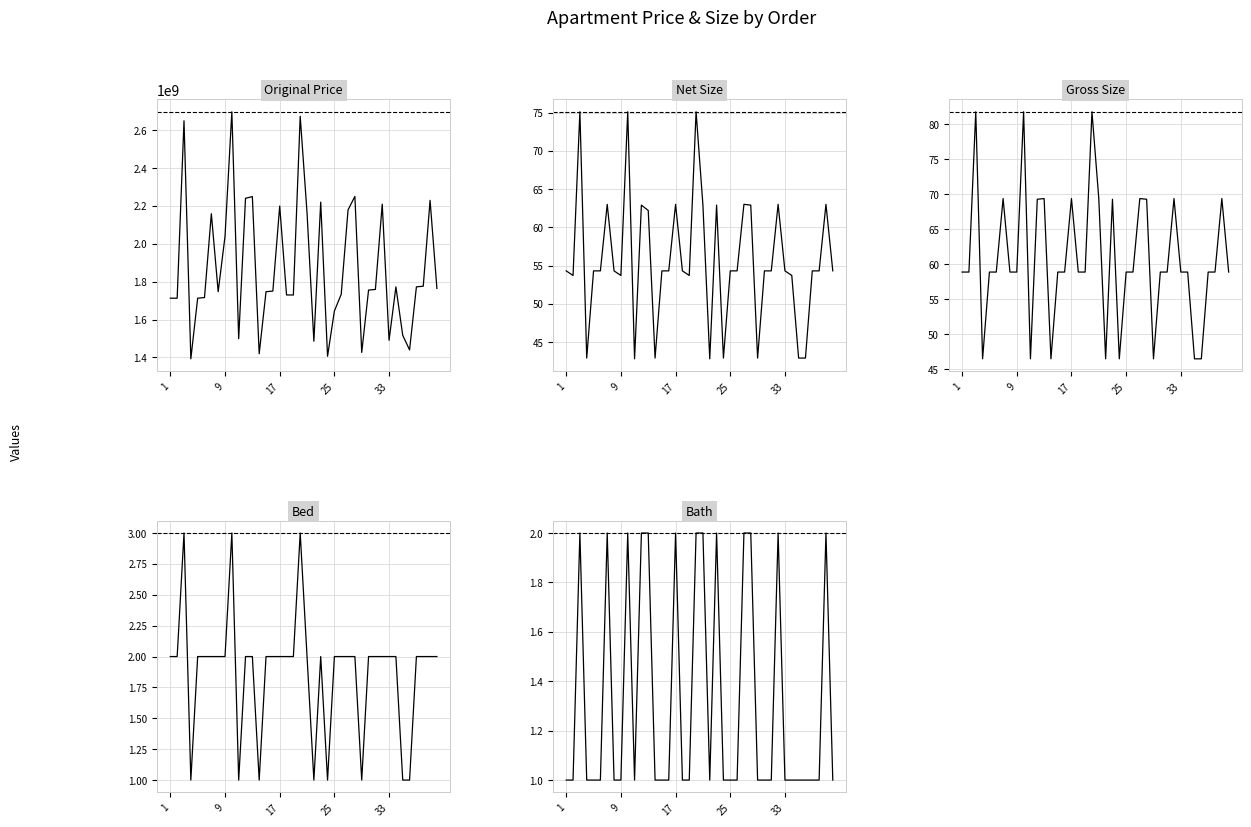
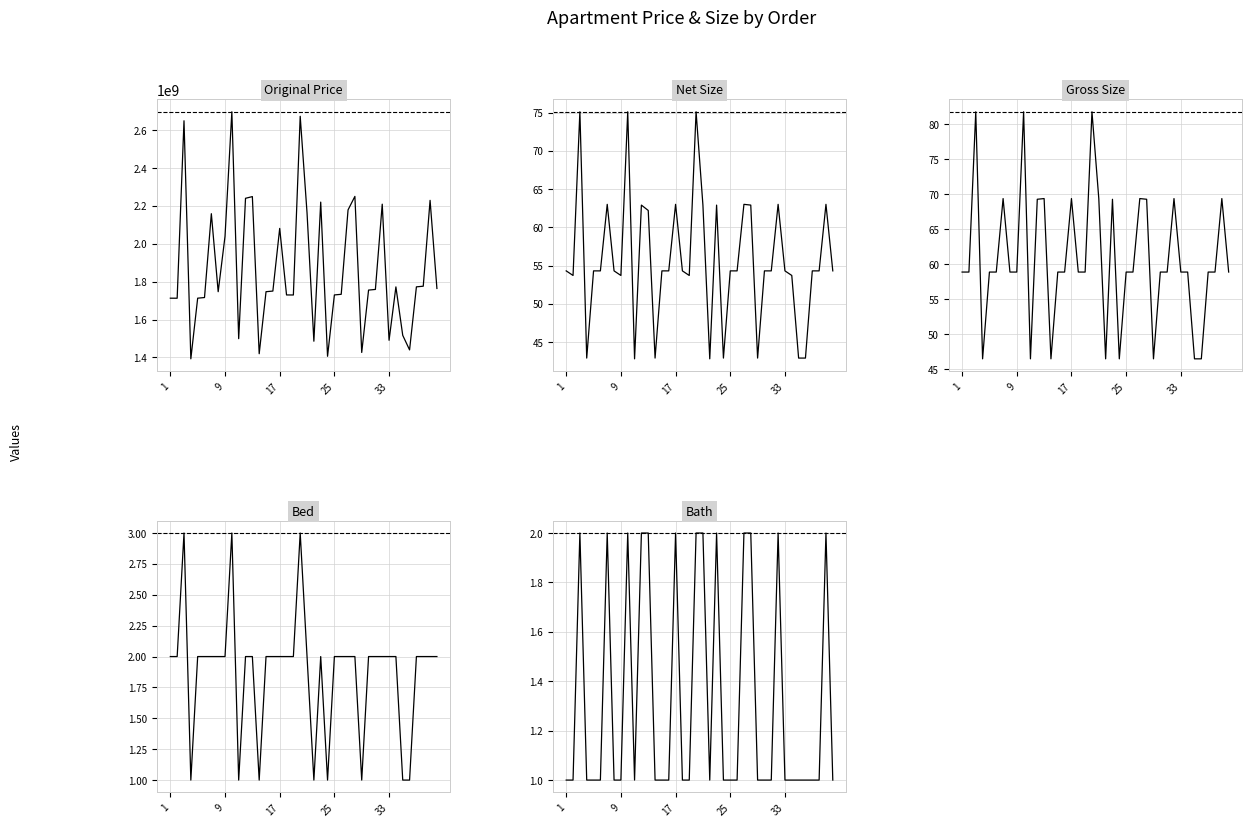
  {
    "Original Price": {
      "1": 1710000000,
      "9": 2040000000,
-     "17": 2200000000,
-     "25": 1650000000,
+     "17": 2080000000,
+     "25": 1730000000,
      "33": 1490000000
    },
    "Net Size": {
      "1": 54,
      "9": 54,
      "17": 63,
      "25": 54,
      "33": 54
    },
    "Gross Size": {
      "1": 59,
      "9": 59,
      "17": 69,
      "25": 59,
      "33": 59
    },
    "Bed": {
      "1": 2.00,
      "9": 2.00,
      "17": 2.00,
      "25": 2.00,
      "33": 2.00
    },
    "Bath": {
      "1": 1.00,
      "9": 1.00,
      "17": 2.00,
      "25": 1.00,
      "33": 1.00
    }
  }
